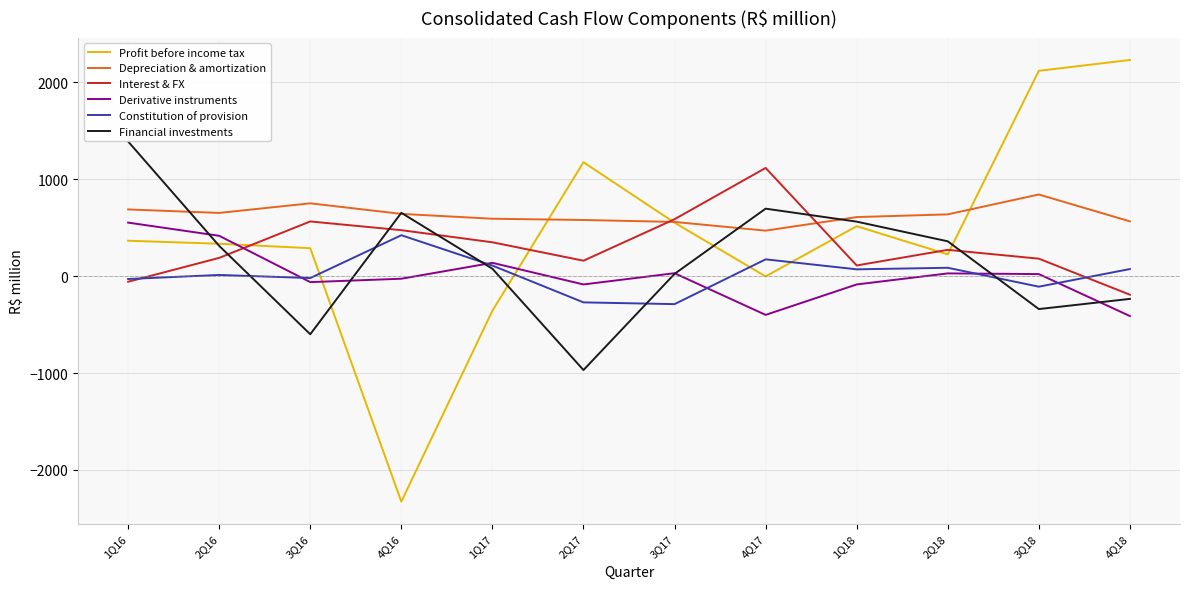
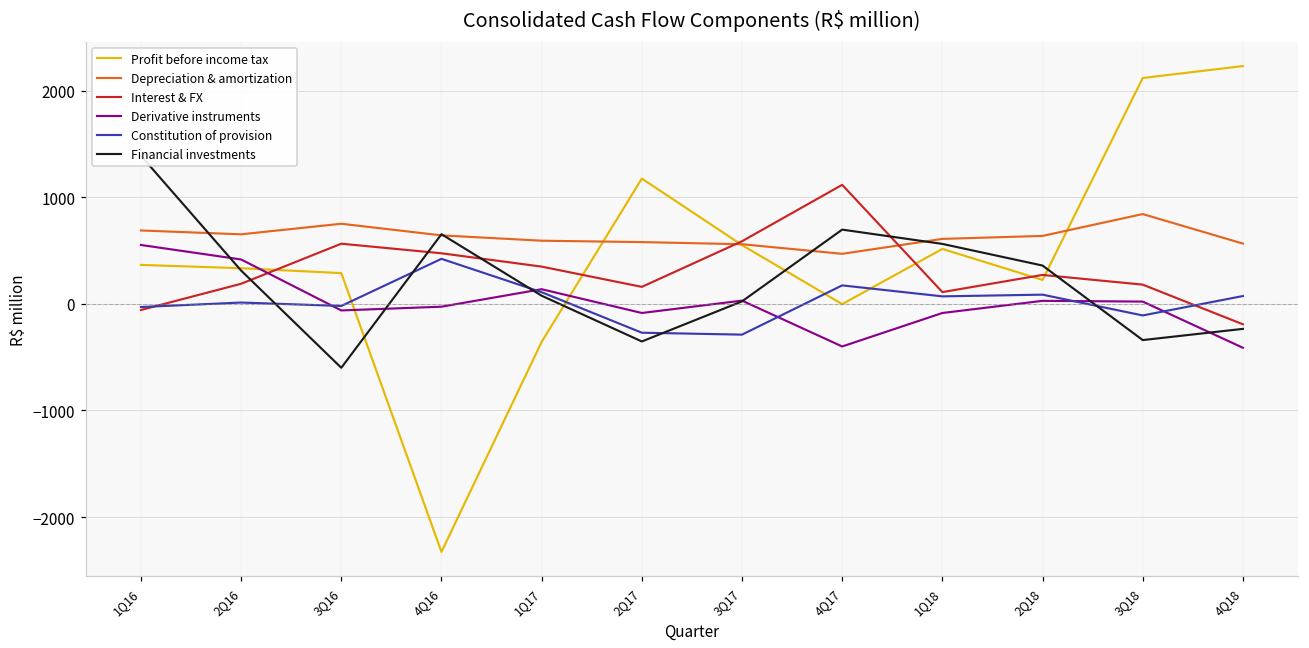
  {
    "Profit before income tax": {
      "1Q16": 400,
      "3Q16": 300,
      "4Q16": -2300,
      "1Q17": -400,
      "2Q17": 1200,
      "4Q17": 0,
      "1Q18": 500,
      "2Q18": 200,
      "3Q18": 2100,
      "4Q18": 2200
    },
    "Depreciation & amortization": {
      "1Q16": 700,
      "2Q16": 700,
      "3Q16": 800,
      "1Q17": 600,
      "2Q17": 600,
      "4Q17": 500,
      "1Q18": 600,
      "2Q18": 600,
      "3Q18": 800,
      "4Q18": 600
    },
    "Interest & FX": {
      "1Q16": -100,
      "2Q16": 200,
      "3Q16": 600,
      "4Q16": 500,
      "1Q17": 300,
      "2Q17": 200,
      "3Q17": 600,
      "4Q17": 1100,
      "1Q18": 100,
      "2Q18": 300,
      "3Q18": 200,
      "4Q18": -200
    },
    "Derivative instruments": {
      "1Q16": 600,
      "2Q16": 400,
      "3Q16": -100,
      "4Q16": 0,
      "1Q17": 100,
      "2Q17": -100,
      "4Q17": -400,
      "1Q18": -100,
      "2Q18": 0,
      "3Q18": 0,
      "4Q18": -400
    },
    "Constitution of provision": {
      "1Q16": 0,
      "2Q16": 0,
      "3Q16": 0,
      "4Q16": 400,
      "1Q17": 100,
      "2Q17": -300,
      "3Q17": -300,
      "4Q17": 200,
      "1Q18": 100,
      "2Q18": 100,
      "3Q18": -100,
      "4Q18": 100
    },
    "Financial investments": {
      "1Q16": 1400,
      "3Q16": -600,
      "1Q17": 100,
-     "2Q17": -1000,
+     "2Q17": -400,
      "4Q17": 700,
      "1Q18": 600,
      "2Q18": 400,
      "3Q18": -300,
      "4Q18": -200
    }
  }
